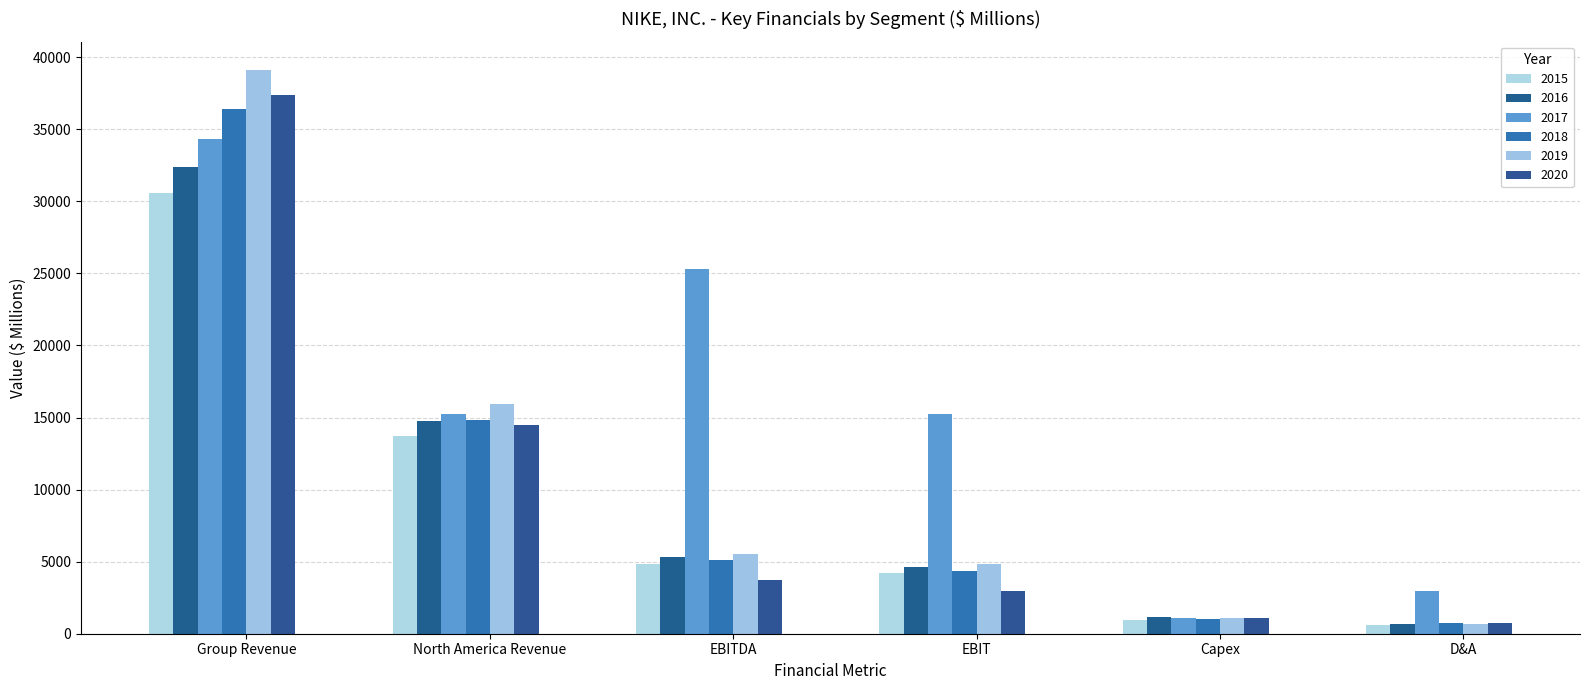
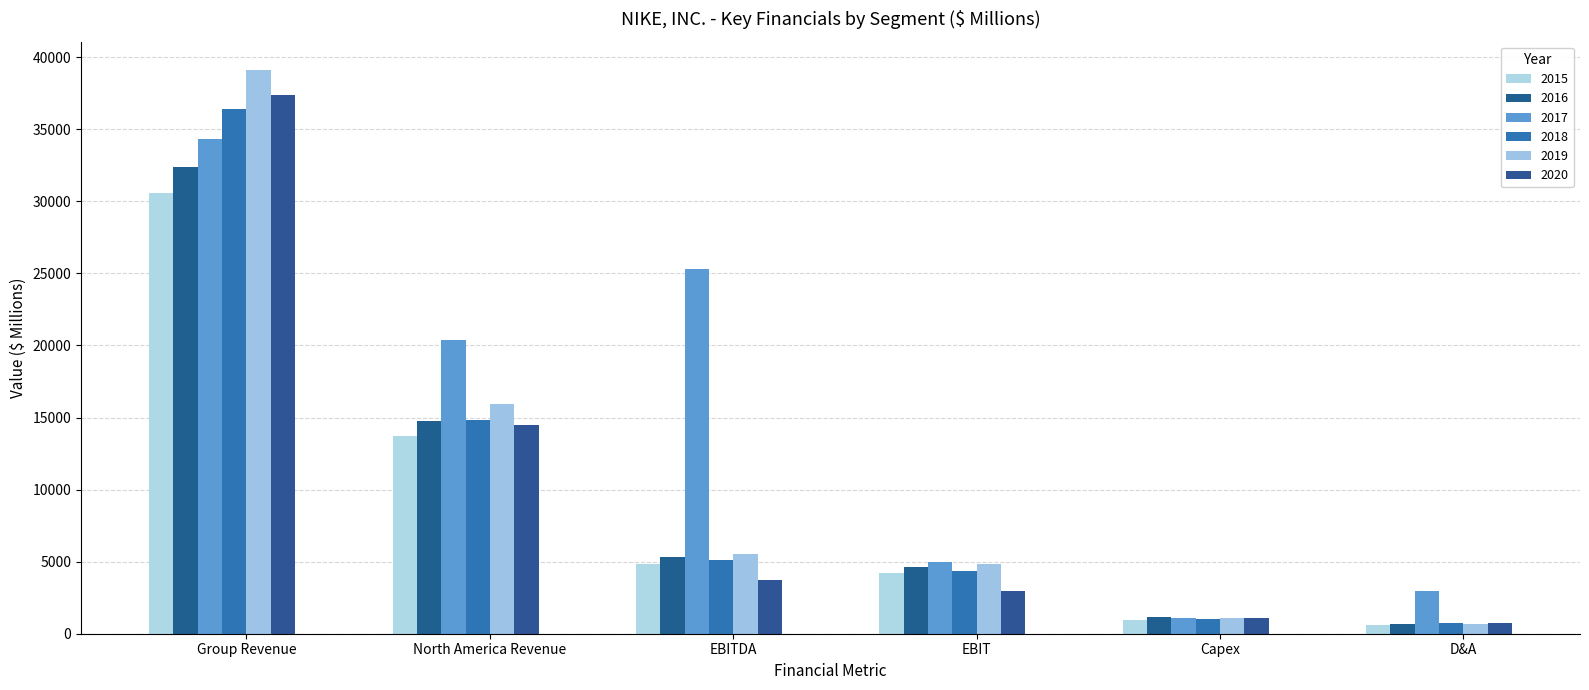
  {
    "2017": {
      "Group Revenue": 34400,
-     "North America Revenue": 15200,
+     "North America Revenue": 20400,
      "EBITDA": 25300,
-     "EBIT": 15300,
+     "EBIT": 4900,
      "Capex": 1100,
      "D&A": 3000
    }
  }
